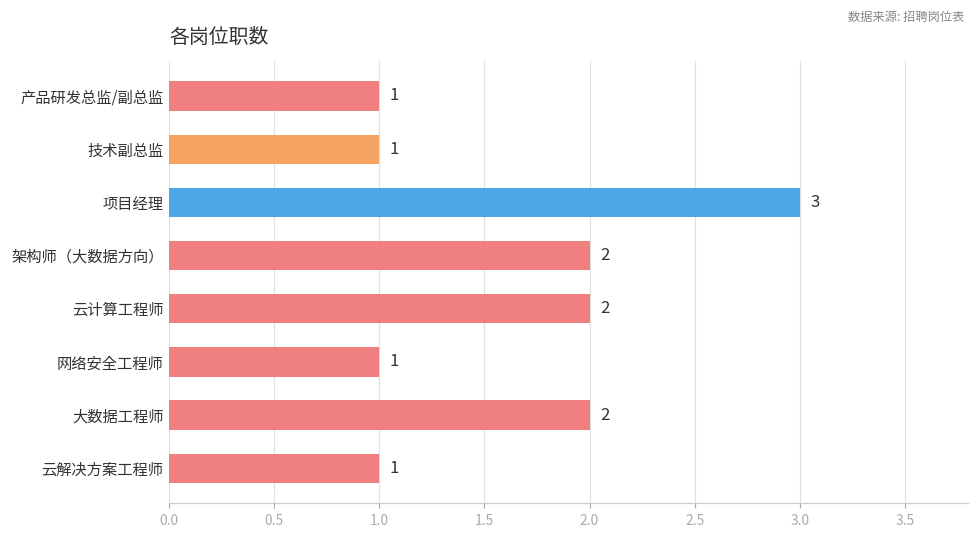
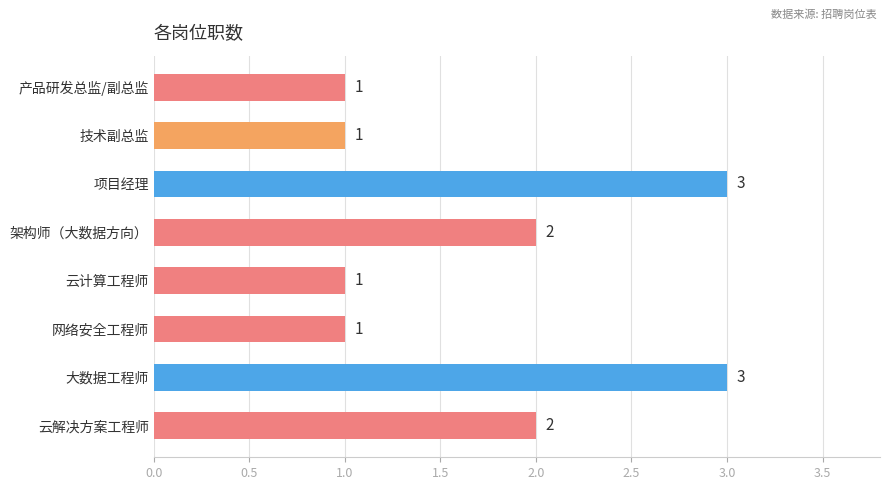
  {
    "产品研发总监/副总监": 1,
    "技术副总监": 1,
    "项目经理": 3,
    "架构师（大数据方向）": 2,
-   "云计算工程师": 2,
+   "云计算工程师": 1,
    "网络安全工程师": 1,
-   "大数据工程师": 2,
-   "云解决方案工程师": 1
+   "大数据工程师": 3,
+   "云解决方案工程师": 2
  }
